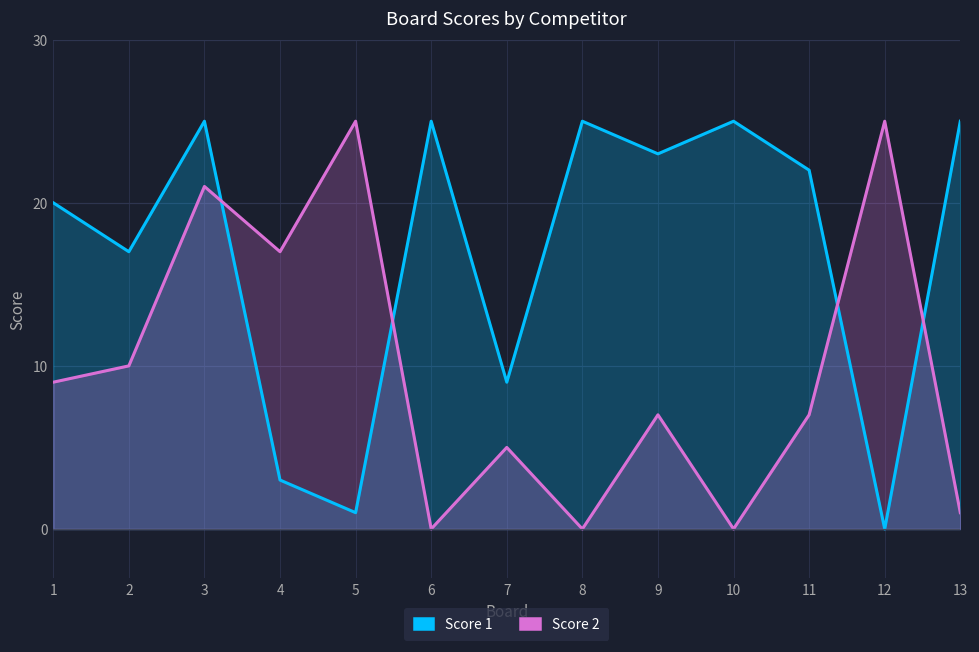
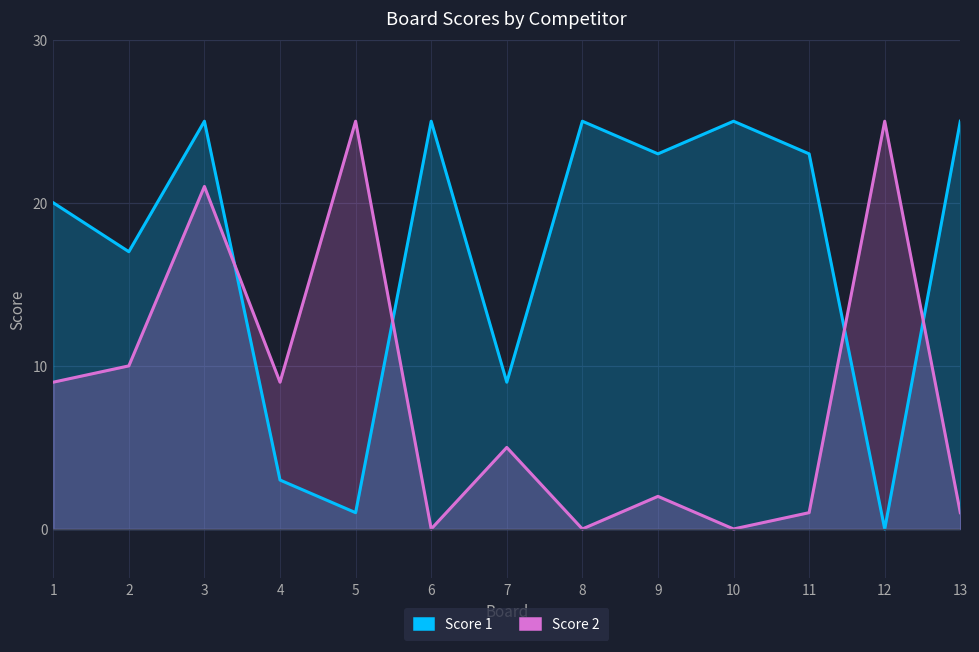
  {
    "Score 1": {
      "1": 20,
      "2": 17,
      "3": 25,
      "4": 3,
      "5": 1,
      "6": 25,
      "7": 9,
      "8": 25,
      "9": 23,
      "10": 25,
-     "11": 22,
+     "11": 23,
      "12": 0,
      "13": 25
    },
    "Score 2": {
      "1": 9,
      "2": 10,
      "3": 21,
-     "4": 17,
+     "4": 9,
      "5": 25,
      "6": 0,
      "7": 5,
      "8": 0,
-     "9": 7,
+     "9": 2,
      "10": 0,
-     "11": 7,
+     "11": 1,
      "12": 25,
      "13": 1
    }
  }
